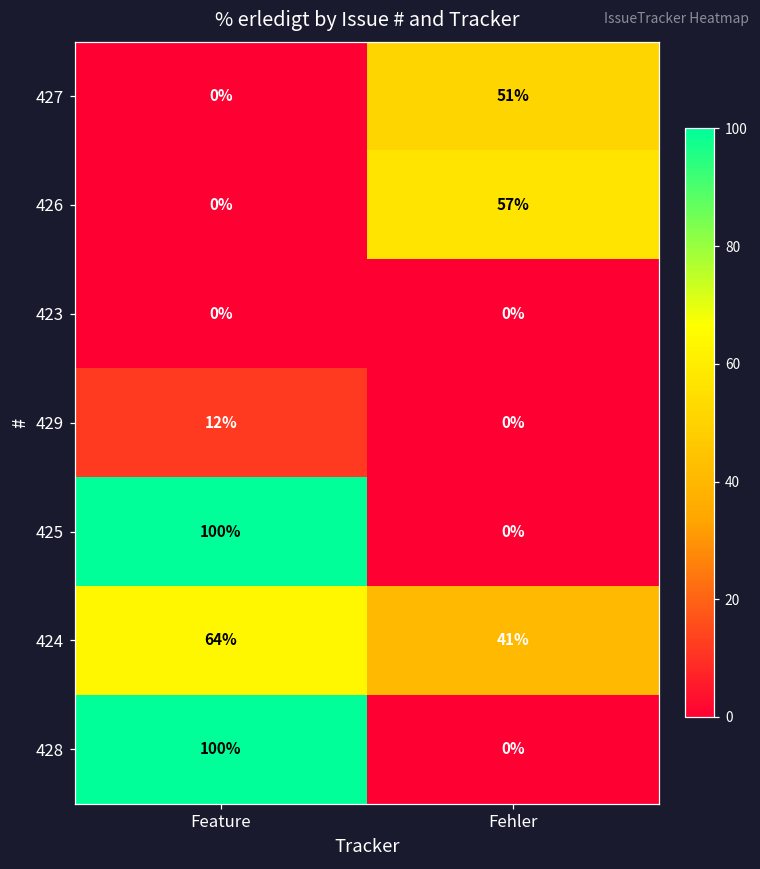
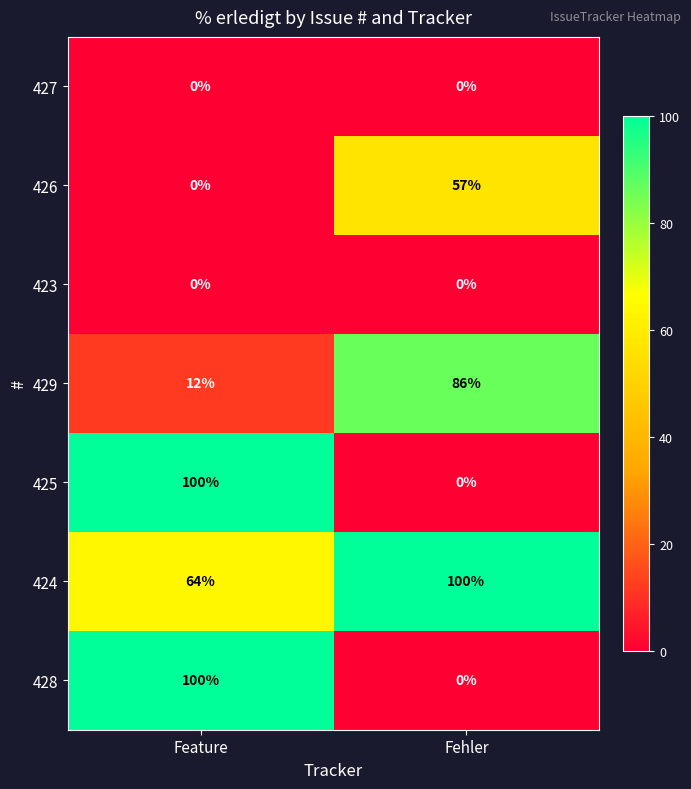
  {
    "427": {
      "Feature": "0%",
-     "Fehler": "51%"
+     "Fehler": "0%"
    },
    "426": {
      "Feature": "0%",
      "Fehler": "57%"
    },
    "423": {
      "Feature": "0%",
      "Fehler": "0%"
    },
    "429": {
      "Feature": "12%",
-     "Fehler": "0%"
+     "Fehler": "86%"
    },
    "425": {
      "Feature": "100%",
      "Fehler": "0%"
    },
    "424": {
      "Feature": "64%",
-     "Fehler": "41%"
+     "Fehler": "100%"
    },
    "428": {
      "Feature": "100%",
      "Fehler": "0%"
    }
  }
